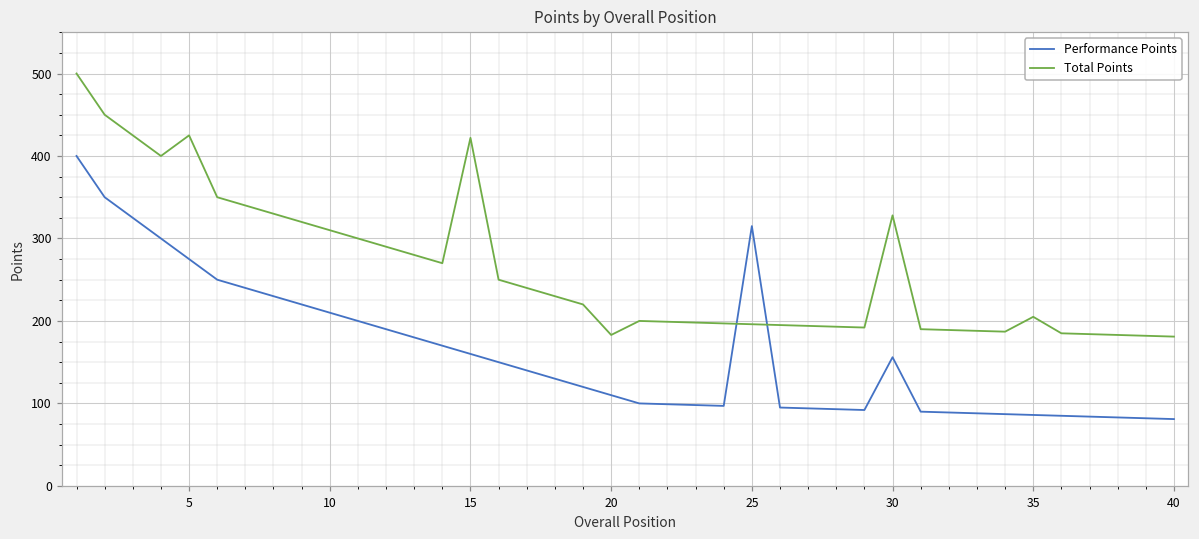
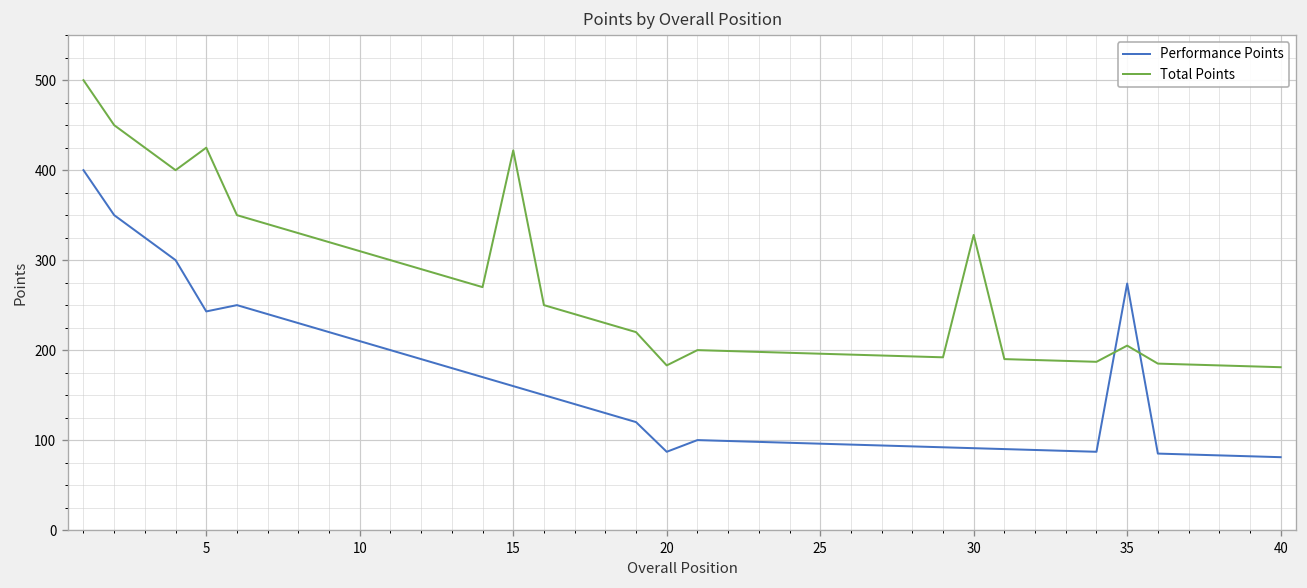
  {
    "Performance Points": {
-     "5": 280,
+     "5": 240,
      "10": 210,
      "15": 160,
-     "20": 110,
-     "25": 320,
-     "30": 160,
-     "35": 90,
+     "20": 90,
+     "25": 100,
+     "30": 90,
+     "35": 270,
      "40": 80
    },
    "Total Points": {
      "5": 430,
      "10": 310,
      "15": 420,
      "20": 180,
      "25": 200,
      "30": 330,
      "35": 210,
      "40": 180
    }
  }
